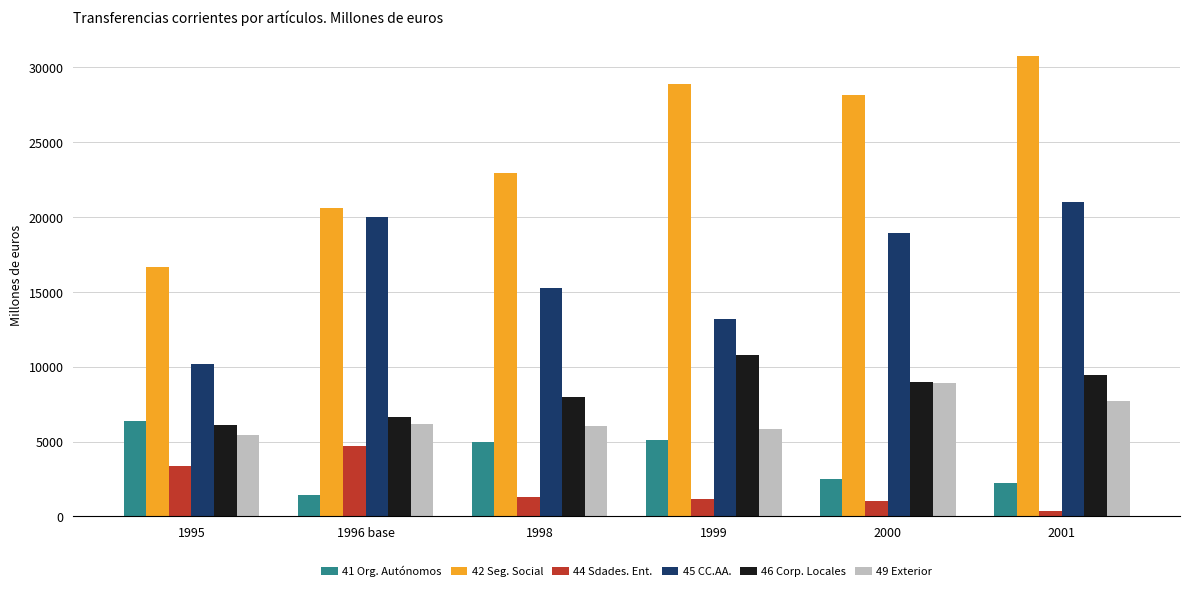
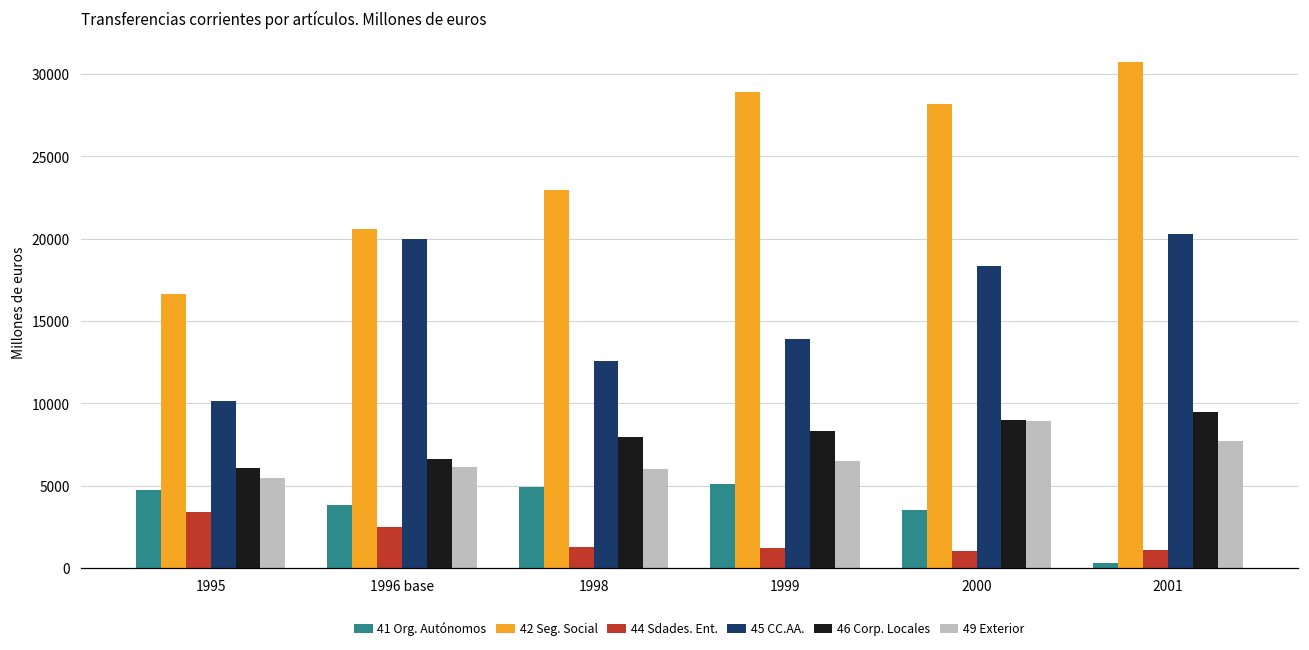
  {
    "41 Org. Autónomos": {
-     "1995": 6400,
-     "1996 base": 1500,
+     "1995": 4700,
+     "1996 base": 3900,
      "1998": 4900,
      "1999": 5100,
-     "2000": 2500,
-     "2001": 2300
+     "2000": 3500,
+     "2001": 300
    },
    "42 Seg. Social": {
      "1995": 16600,
      "1996 base": 20600,
      "1998": 22900,
      "1999": 28900,
      "2000": 28100,
      "2001": 30700
    },
    "44 Sdades. Ent.": {
      "1995": 3400,
-     "1996 base": 4700,
+     "1996 base": 2500,
      "1998": 1300,
      "1999": 1200,
      "2000": 1100,
-     "2001": 400
+     "2001": 1100
    },
    "45 CC.AA.": {
      "1995": 10200,
      "1996 base": 20000,
-     "1998": 15300,
-     "1999": 13200,
-     "2000": 18900,
-     "2001": 21000
+     "1998": 12600,
+     "1999": 13900,
+     "2000": 18300,
+     "2001": 20300
    },
    "46 Corp. Locales": {
      "1995": 6100,
      "1996 base": 6600,
      "1998": 8000,
-     "1999": 10800,
+     "1999": 8300,
      "2000": 9000,
      "2001": 9500
    },
    "49 Exterior": {
      "1995": 5500,
      "1996 base": 6200,
      "1998": 6000,
-     "1999": 5900,
+     "1999": 6500,
      "2000": 8900,
      "2001": 7700
    }
  }
